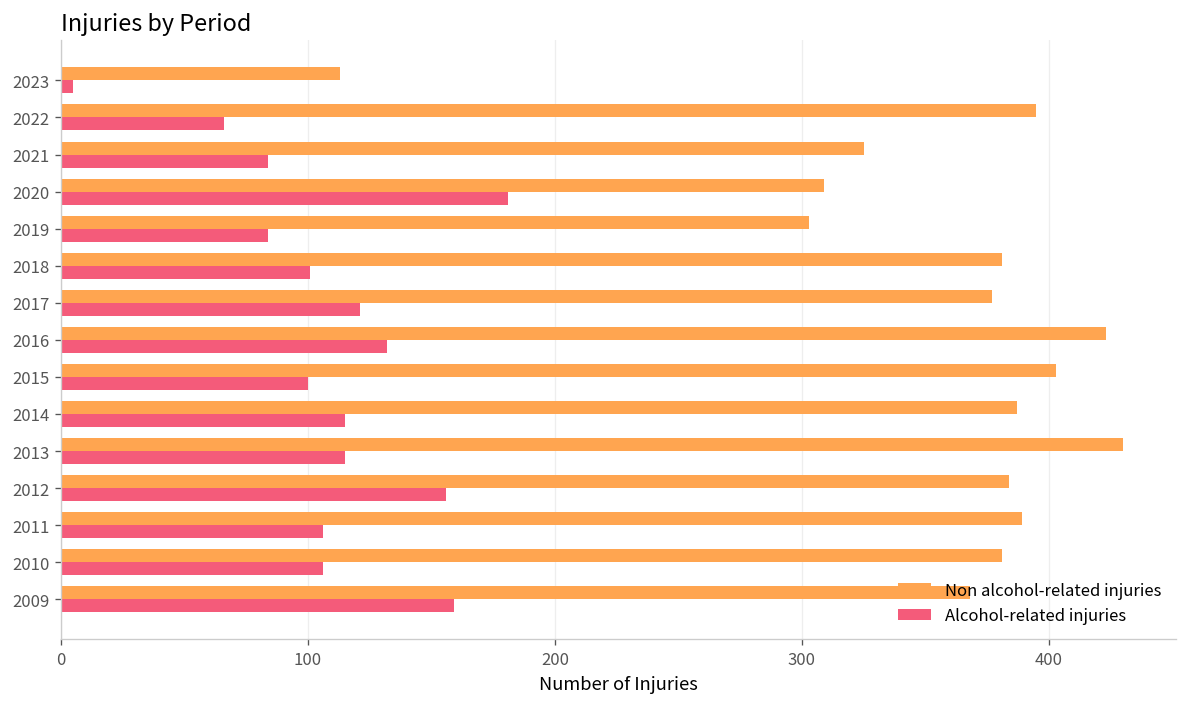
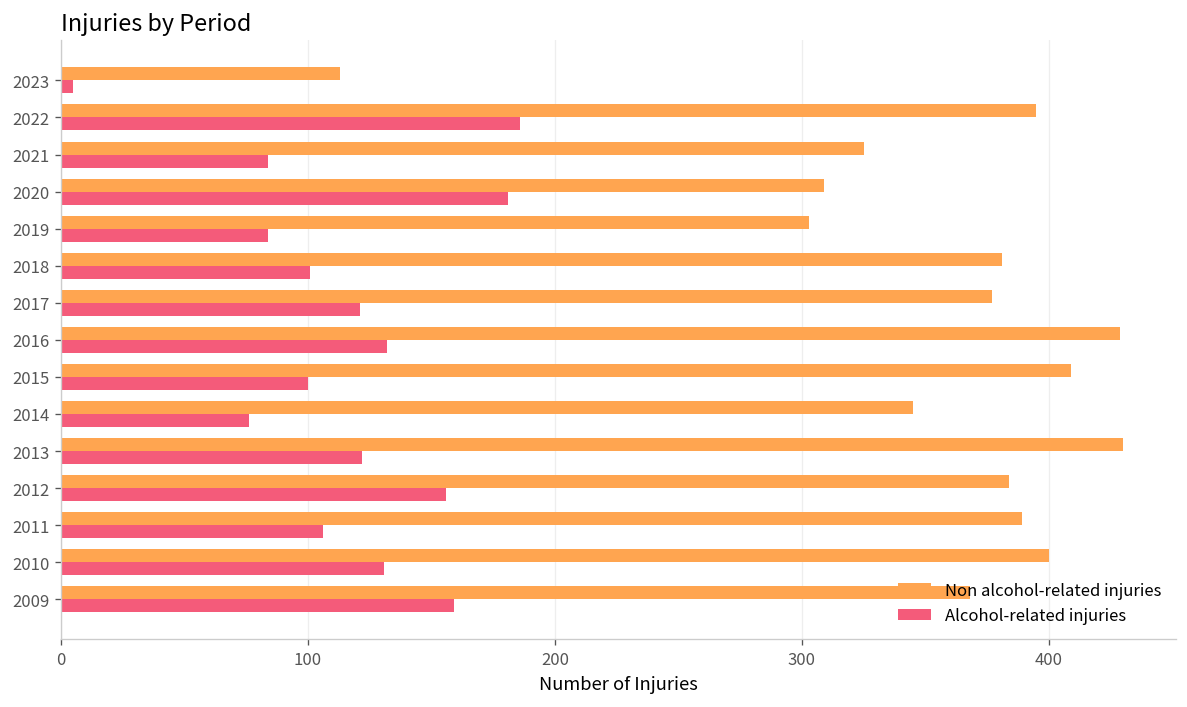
  {
    "Non alcohol-related injuries": {
      "2023": 113,
      "2022": 395,
      "2021": 325,
      "2020": 309,
      "2019": 303,
      "2018": 381,
      "2017": 377,
-     "2016": 423,
-     "2015": 403,
-     "2014": 387,
+     "2016": 429,
+     "2015": 409,
+     "2014": 345,
      "2013": 430,
      "2012": 384,
      "2011": 389,
-     "2010": 381,
+     "2010": 400,
      "2009": 368
    },
    "Alcohol-related injuries": {
      "2023": 5,
-     "2022": 66,
+     "2022": 186,
      "2021": 84,
      "2020": 181,
      "2019": 84,
      "2018": 101,
      "2017": 121,
      "2016": 132,
      "2015": 100,
-     "2014": 115,
-     "2013": 115,
+     "2014": 76,
+     "2013": 122,
      "2012": 156,
      "2011": 106,
-     "2010": 106,
+     "2010": 131,
      "2009": 159
    }
  }
